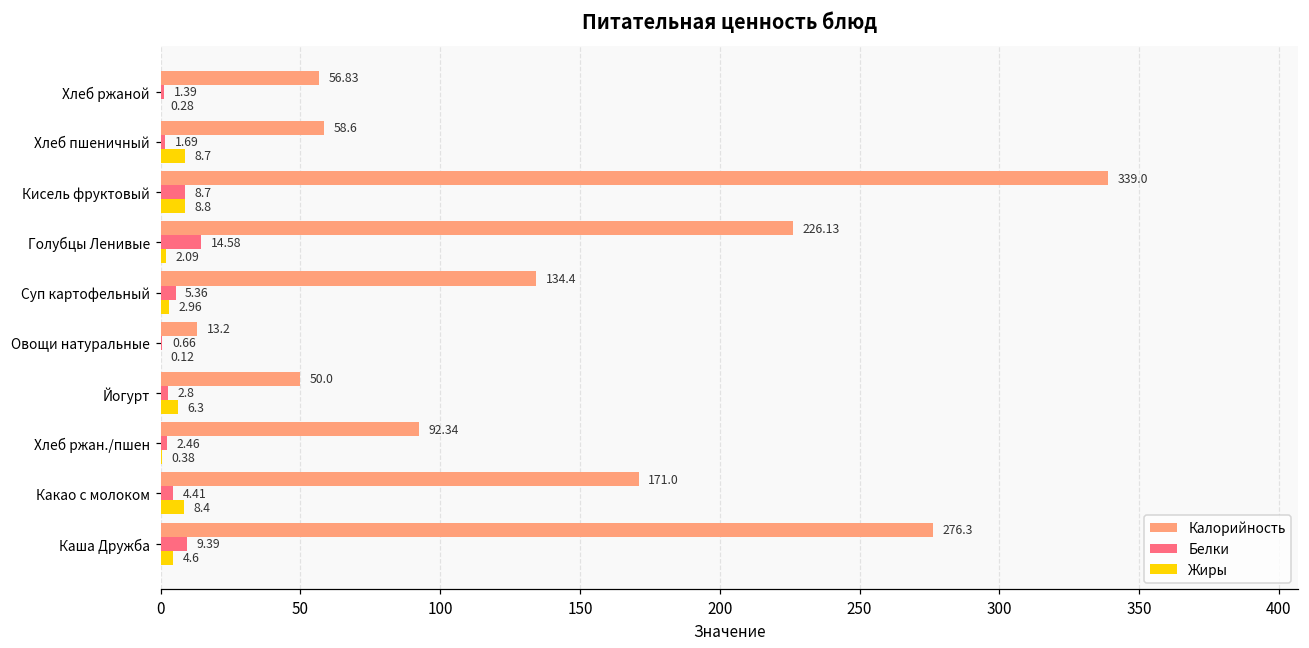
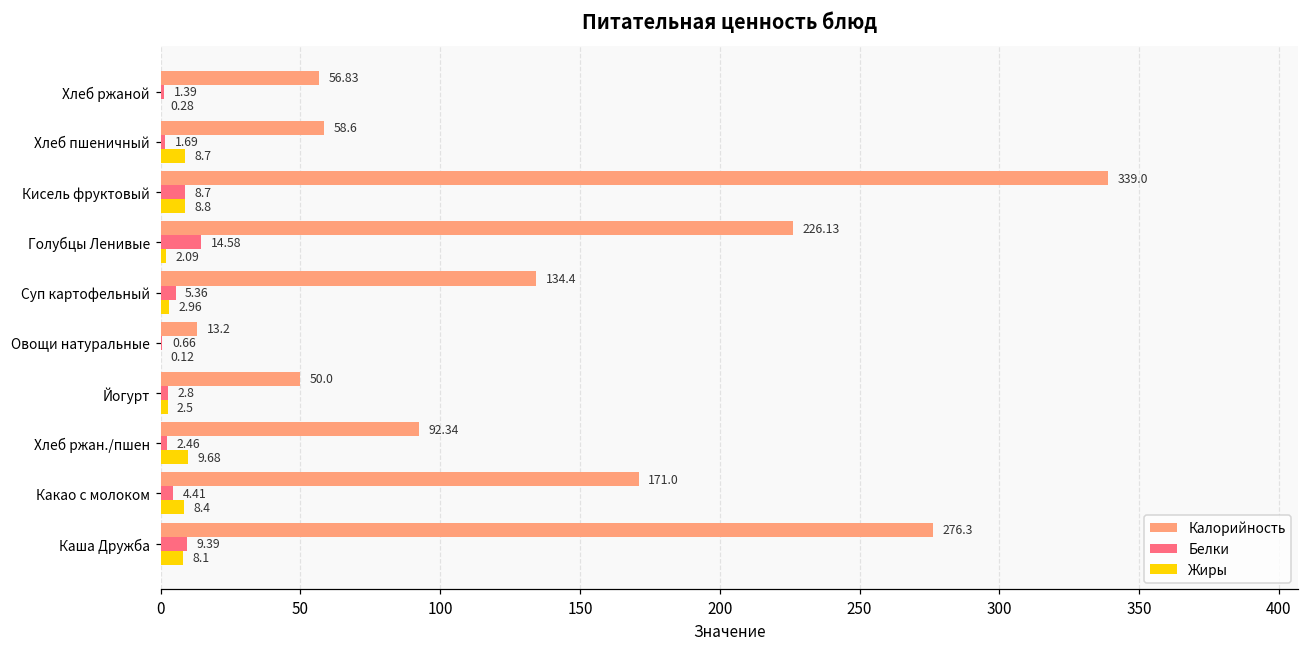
  {
    "Жиры": {
      "Хлеб ржаной": 0.28,
      "Хлеб пшеничный": 8.7,
      "Кисель фруктовый": 8.8,
      "Голубцы Ленивые": 2.09,
      "Суп картофельный": 2.96,
      "Овощи натуральные": 0.12,
-     "Йогурт": 6.3,
-     "Хлеб ржан./пшен": 0.38,
+     "Йогурт": 2.5,
+     "Хлеб ржан./пшен": 9.68,
      "Какао с молоком": 8.4,
-     "Каша Дружба": 4.6
+     "Каша Дружба": 8.1
    }
  }
